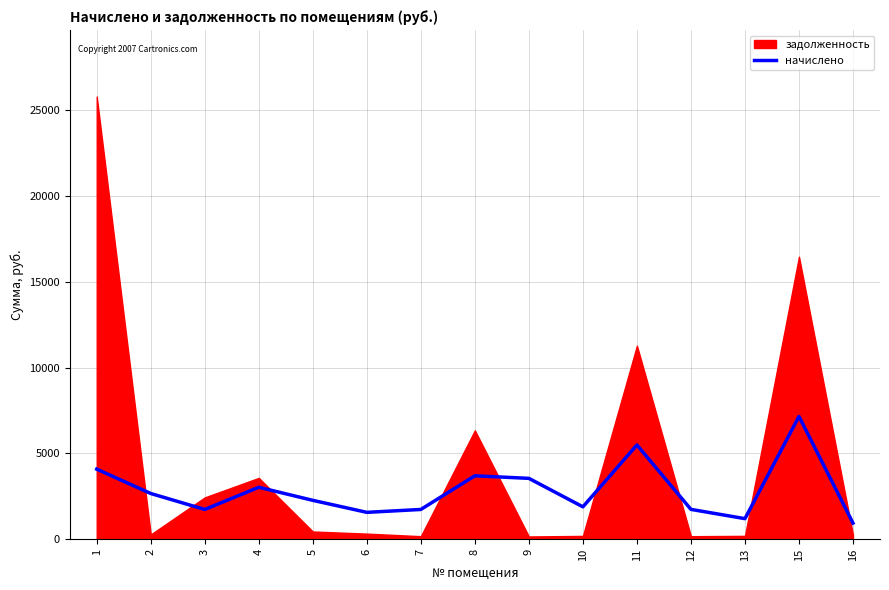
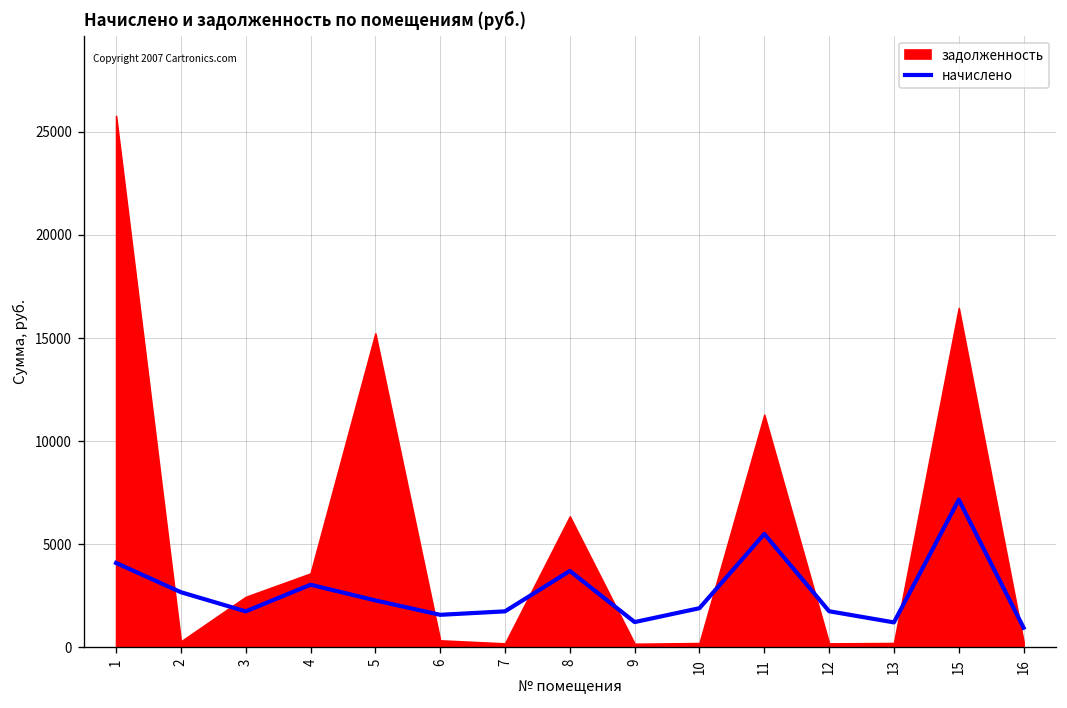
  {
    "начислено": {
      "1": 4100,
      "2": 2700,
      "3": 1700,
      "4": 3000,
      "5": 2300,
      "6": 1600,
      "7": 1700,
      "8": 3700,
-     "9": 3600,
+     "9": 1200,
      "10": 1900,
      "11": 5500,
      "12": 1700,
      "13": 1200,
      "15": 7200,
      "16": 900
    },
    "задолженность": {
      "1": 25800,
      "2": 300,
      "3": 2400,
      "4": 3600,
-     "5": 500,
+     "5": 15200,
      "6": 300,
      "7": 200,
      "8": 6300,
      "9": 200,
      "10": 200,
      "11": 11300,
      "12": 200,
      "13": 200,
      "15": 16500,
      "16": 300
    }
  }
